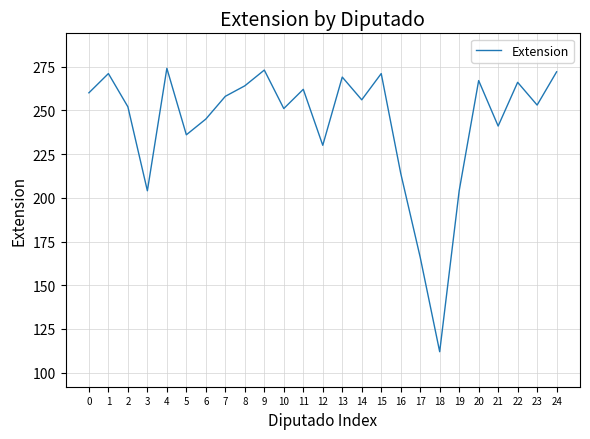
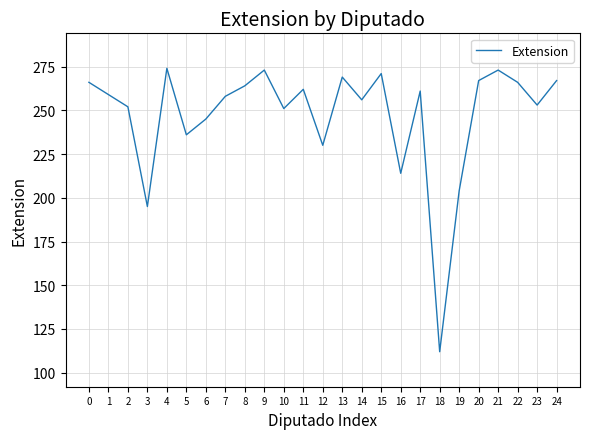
  {
-   "0": 260,
-   "1": 271,
+   "0": 266,
+   "1": 259,
    "2": 252,
-   "3": 204,
+   "3": 195,
    "4": 274,
    "5": 236,
    "6": 245,
    "7": 258,
    "8": 264,
    "9": 273,
    "10": 251,
    "11": 262,
    "12": 230,
    "13": 269,
    "14": 256,
    "15": 271,
    "16": 214,
-   "17": 166,
+   "17": 261,
    "18": 112,
    "19": 204,
    "20": 267,
-   "21": 241,
+   "21": 273,
    "22": 266,
    "23": 253,
-   "24": 272
+   "24": 267
  }
